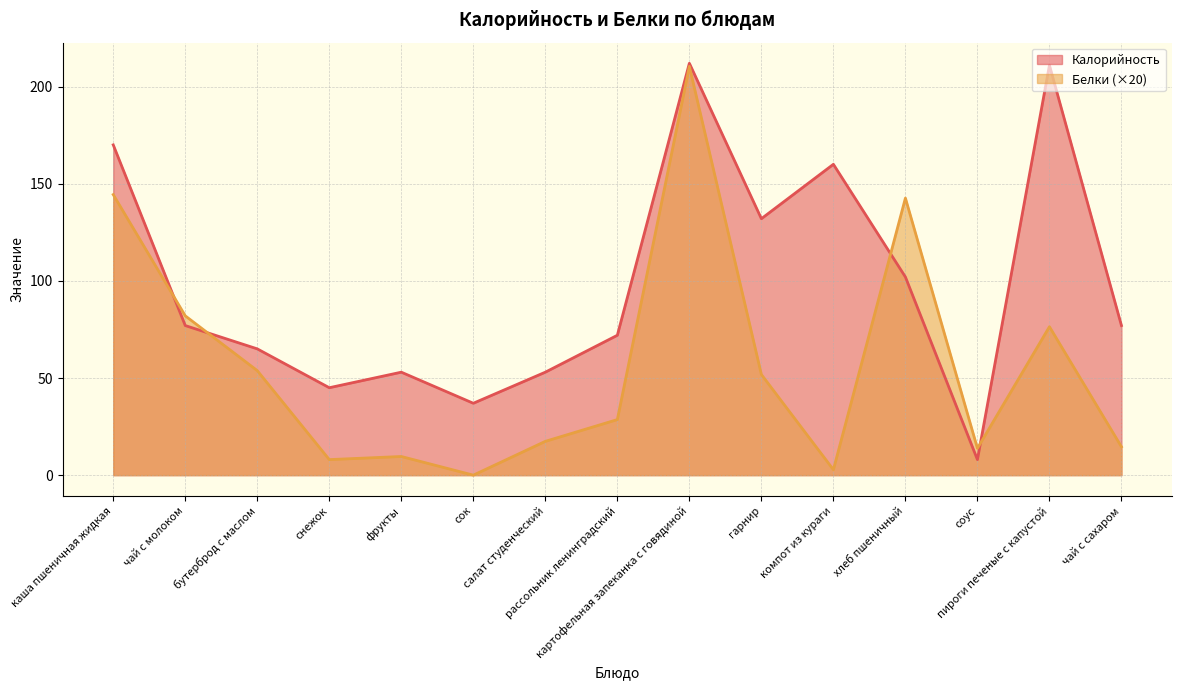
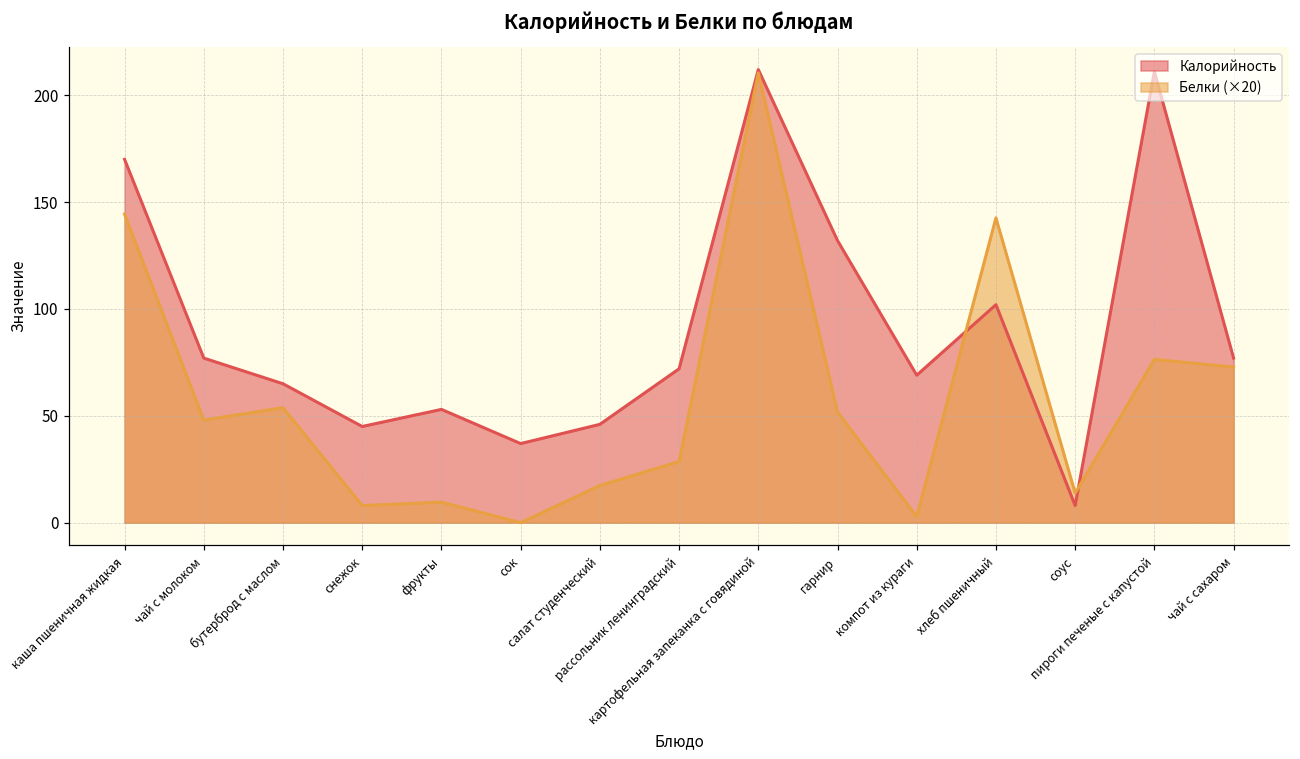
  {
    "Калорийность": {
      "каша пшеничная жидкая": 170,
      "чай с молоком": 77,
      "бутерброд с маслом": 65,
      "снежок": 45,
      "фрукты": 53,
      "сок": 37,
-     "салат студенческий": 53,
+     "салат студенческий": 46,
      "рассольник ленинградский": 72,
      "картофельная запеканка с говядиной": 212,
      "гарнир": 132,
-     "компот из кураги": 160,
+     "компот из кураги": 69,
      "хлеб пшеничный": 102,
      "соус": 8,
      "чай с сахаром": 77
    },
    "Белки (×20)": {
      "каша пшеничная жидкая": 144,
-     "чай с молоком": 82,
+     "чай с молоком": 48,
      "бутерброд с маслом": 54,
      "снежок": 8,
      "фрукты": 10,
      "сок": 0,
      "салат студенческий": 17,
      "рассольник ленинградский": 29,
      "картофельная запеканка с говядиной": 210,
      "гарнир": 52,
      "компот из кураги": 3,
      "хлеб пшеничный": 143,
      "соус": 14,
      "пироги печеные с капустой": 76,
-     "чай с сахаром": 15
+     "чай с сахаром": 73
    }
  }
